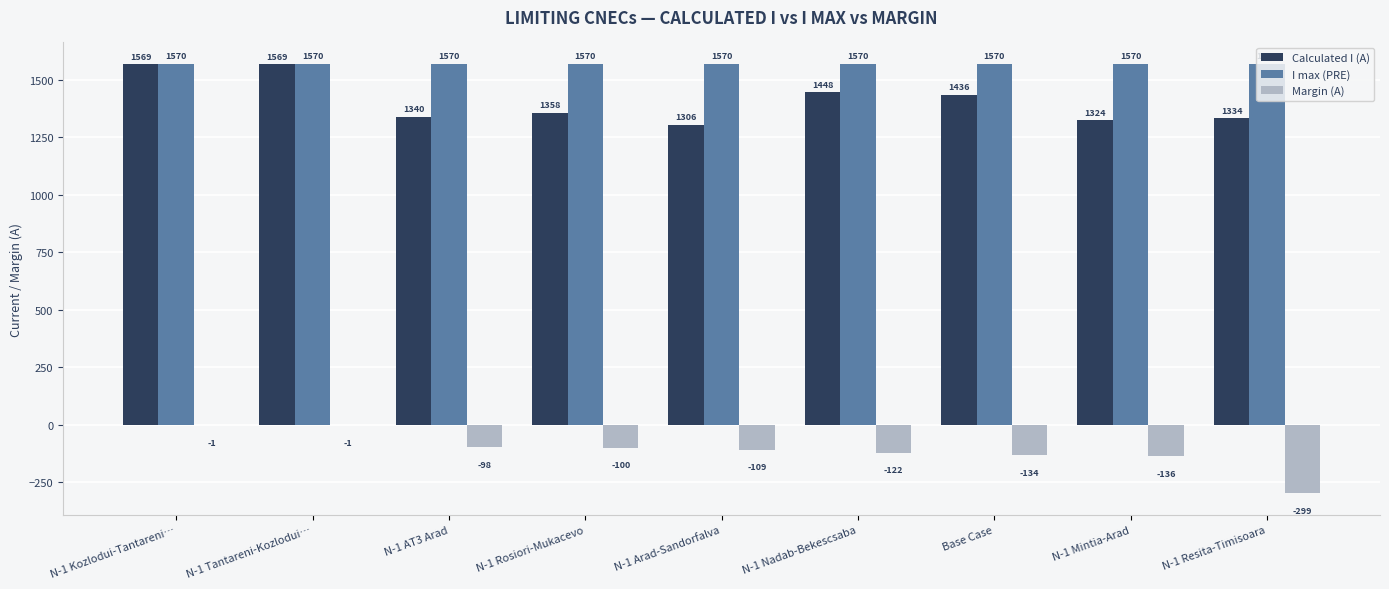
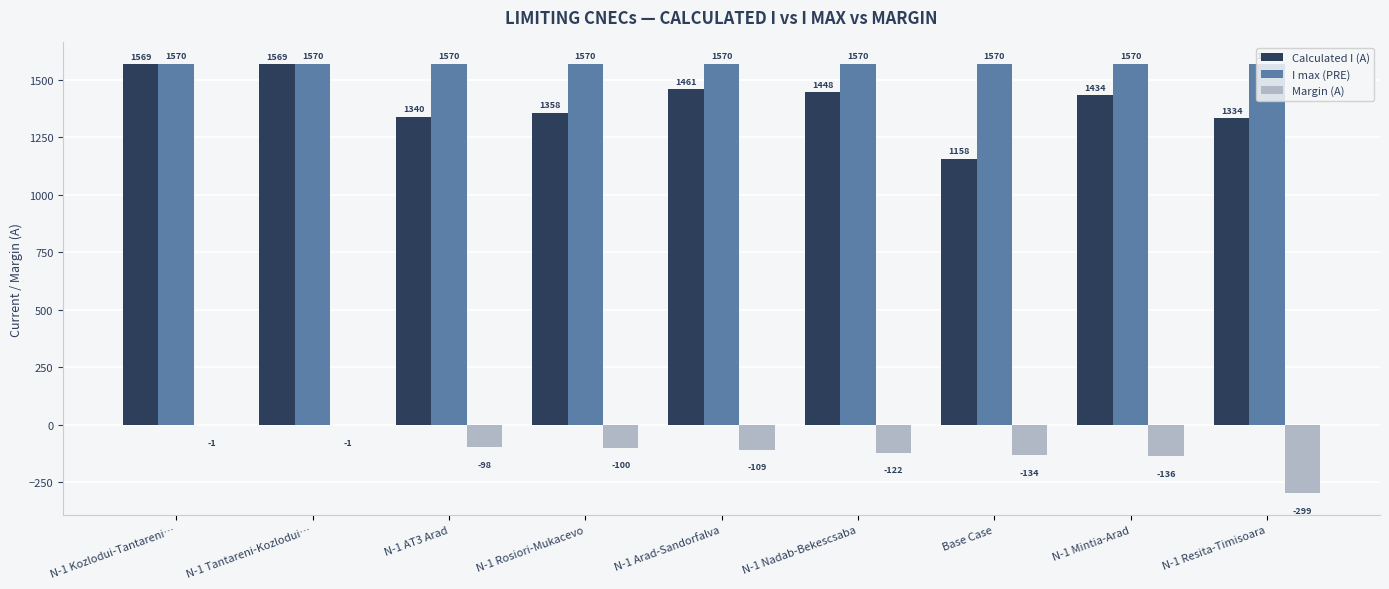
  {
    "Calculated I (A)": {
      "N-1 Kozlodui-Tantareni…": 1569,
      "N-1 Tantareni-Kozlodui…": 1569,
      "N-1 AT3 Arad": 1340,
      "N-1 Rosiori-Mukacevo": 1358,
-     "N-1 Arad-Sandorfalva": 1306,
+     "N-1 Arad-Sandorfalva": 1461,
      "N-1 Nadab-Bekescsaba": 1448,
-     "Base Case": 1436,
-     "N-1 Mintia-Arad": 1324,
+     "Base Case": 1158,
+     "N-1 Mintia-Arad": 1434,
      "N-1 Resita-Timisoara": 1334
    },
    "I max (PRE)": {
      "N-1 Kozlodui-Tantareni…": 1570,
      "N-1 Tantareni-Kozlodui…": 1570,
      "N-1 AT3 Arad": 1570,
      "N-1 Rosiori-Mukacevo": 1570,
      "N-1 Arad-Sandorfalva": 1570,
      "N-1 Nadab-Bekescsaba": 1570,
      "Base Case": 1570,
      "N-1 Mintia-Arad": 1570
    },
    "Margin (A)": {
      "N-1 Kozlodui-Tantareni…": -1,
      "N-1 Tantareni-Kozlodui…": -1,
      "N-1 AT3 Arad": -98,
      "N-1 Rosiori-Mukacevo": -100,
      "N-1 Arad-Sandorfalva": -109,
      "N-1 Nadab-Bekescsaba": -122,
      "Base Case": -134,
      "N-1 Mintia-Arad": -136,
      "N-1 Resita-Timisoara": -299
    }
  }
